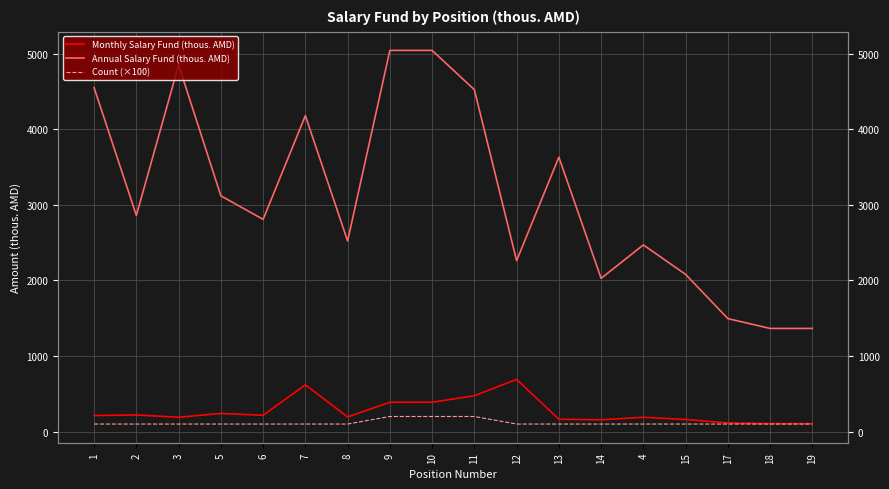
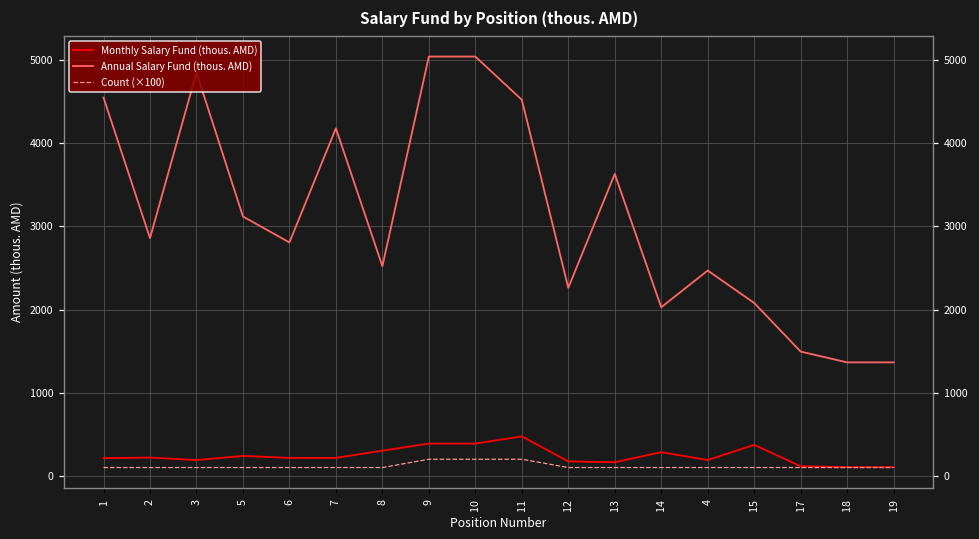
  {
    "Monthly Salary Fund (thous. AMD)": {
      "1": 200,
      "2": 200,
      "3": 200,
      "5": 200,
      "6": 200,
-     "7": 600,
-     "8": 200,
+     "7": 200,
+     "8": 300,
      "9": 400,
      "10": 400,
      "11": 500,
-     "12": 700,
+     "12": 200,
      "13": 200,
-     "14": 200,
+     "14": 300,
      "4": 200,
-     "15": 200
+     "15": 400
    },
    "Annual Salary Fund (thous. AMD)": {
      "1": 4600,
      "2": 2900,
      "5": 3100,
      "6": 2800,
      "7": 4200,
      "8": 2500,
      "9": 5000,
      "10": 5000,
      "11": 4500,
      "12": 2300,
      "13": 3600,
      "14": 2000,
      "4": 2500,
      "15": 2100,
      "17": 1500,
      "18": 1400,
      "19": 1400
    },
    "Count (×100)": {
      "1": 100,
      "2": 100,
      "3": 100,
      "5": 100,
      "6": 100,
      "7": 100,
      "8": 100,
      "9": 200,
      "10": 200,
      "11": 200,
      "12": 100,
      "13": 100,
      "14": 100,
      "4": 100,
      "15": 100
    }
  }
